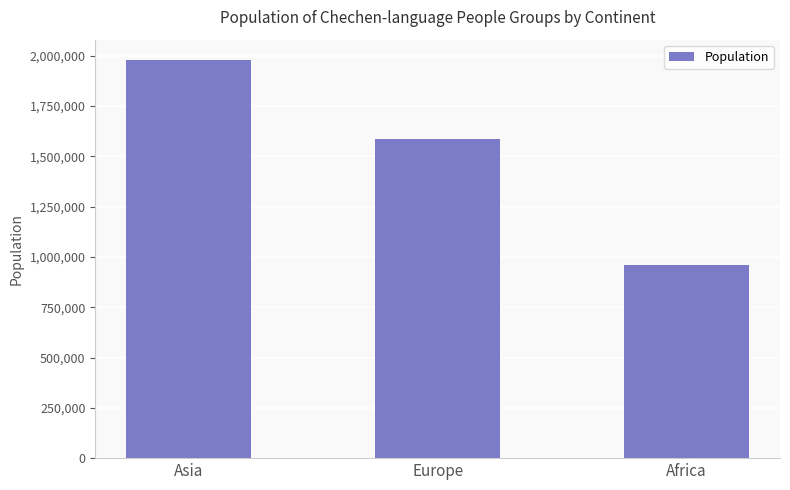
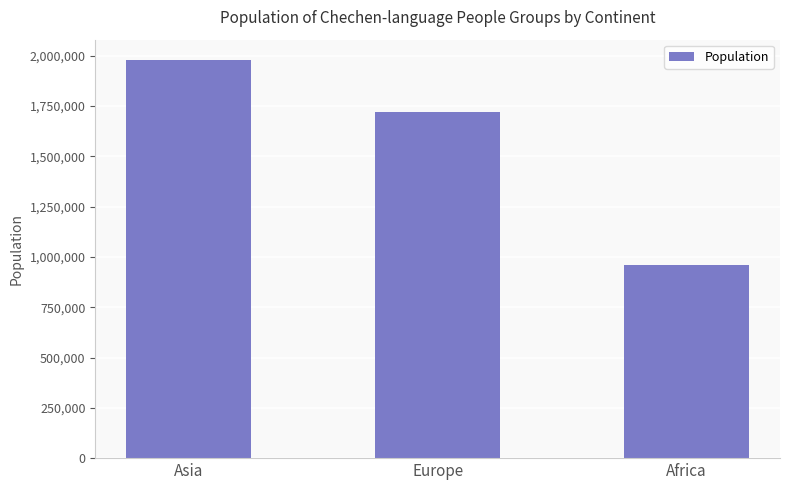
  {
    "Asia": "1,980,000",
-   "Europe": "1,590,000",
+   "Europe": "1,720,000",
    "Africa": "960,000"
  }
